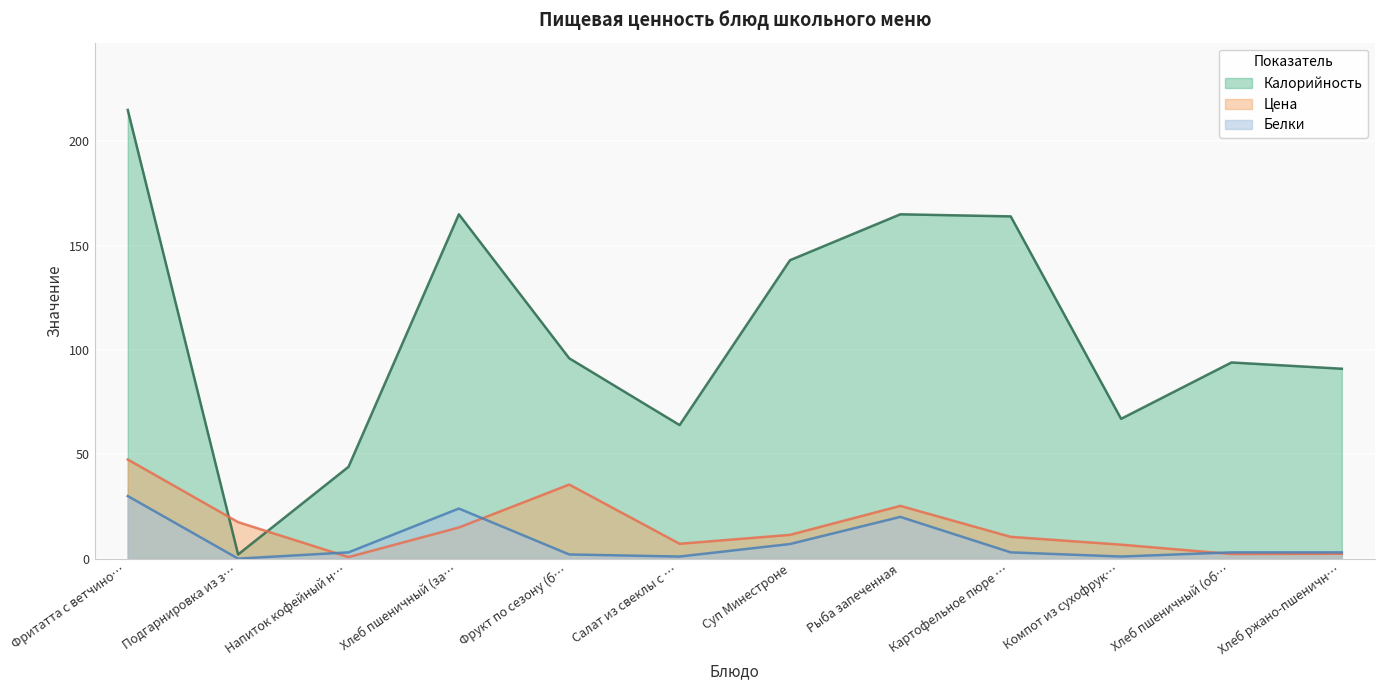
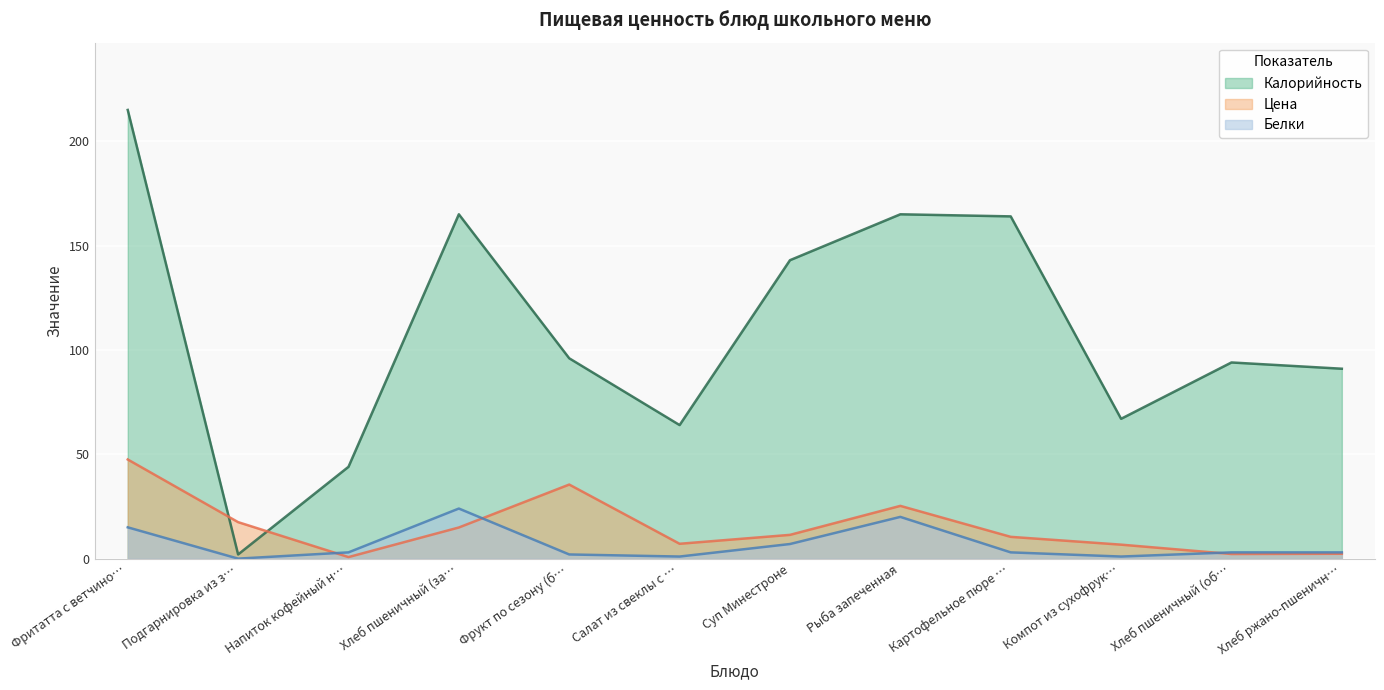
  {
    "Калорийность": {
      "Фритатта с ветчино…": 215,
      "Подгарнировка из з…": 2,
      "Напиток кофейный н…": 44,
      "Хлеб пшеничный (за…": 165,
      "Фрукт по сезону (б…": 96,
      "Салат из свеклы с …": 64,
      "Суп Минестроне": 143,
      "Рыба запеченная": 165,
      "Картофельное пюре …": 164,
      "Компот из сухофрук…": 67,
      "Хлеб пшеничный (об…": 94,
      "Хлеб ржано-пшеничн…": 91
    },
    "Цена": {
      "Фритатта с ветчино…": 48,
      "Подгарнировка из з…": 17,
      "Напиток кофейный н…": 1,
      "Хлеб пшеничный (за…": 15,
      "Фрукт по сезону (б…": 36,
      "Салат из свеклы с …": 7,
      "Суп Минестроне": 11,
      "Рыба запеченная": 25,
      "Картофельное пюре …": 10,
      "Компот из сухофрук…": 7
    },
    "Белки": {
-     "Фритатта с ветчино…": 30,
+     "Фритатта с ветчино…": 15,
      "Подгарнировка из з…": 0,
      "Напиток кофейный н…": 3,
      "Хлеб пшеничный (за…": 24,
      "Фрукт по сезону (б…": 2,
      "Салат из свеклы с …": 1,
      "Суп Минестроне": 7,
      "Рыба запеченная": 20,
      "Картофельное пюре …": 3,
      "Компот из сухофрук…": 1
    }
  }
